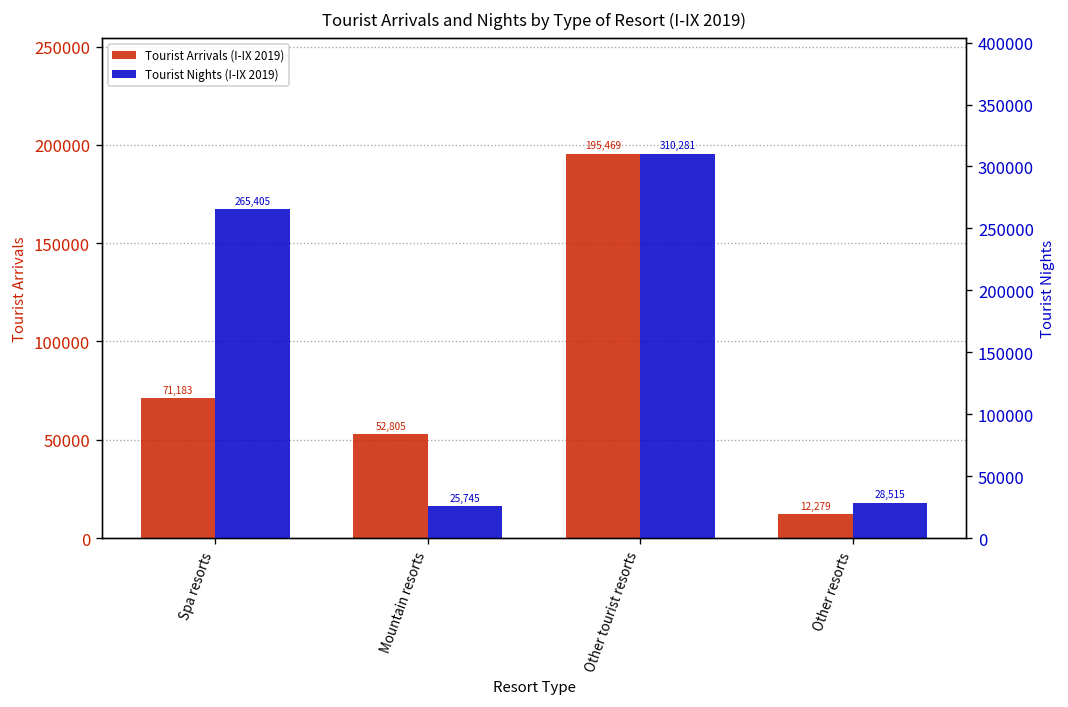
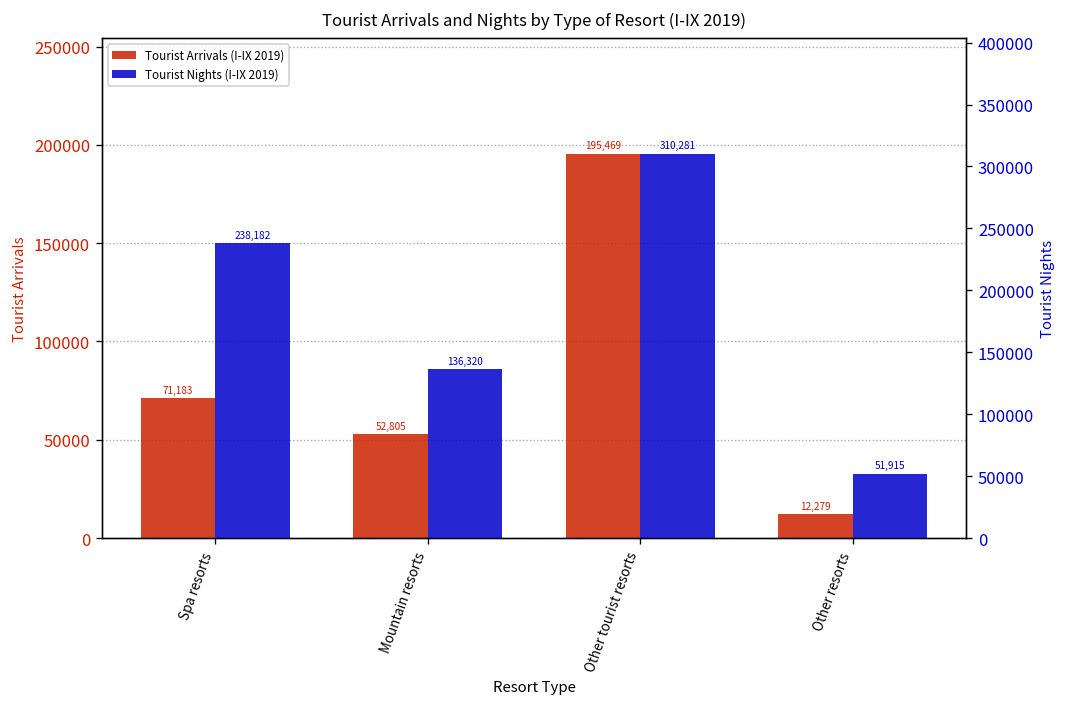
  {
    "Tourist Arrivals (I-IX 2019)": {
      "Spa resorts": "71,183",
      "Mountain resorts": "52,805",
      "Other tourist resorts": "195,469",
      "Other resorts": "12,279"
    },
    "Tourist Nights (I-IX 2019)": {
-     "Spa resorts": "265,405",
-     "Mountain resorts": "25,745",
+     "Spa resorts": "238,182",
+     "Mountain resorts": "136,320",
      "Other tourist resorts": "310,281",
-     "Other resorts": "28,515"
+     "Other resorts": "51,915"
    }
  }
